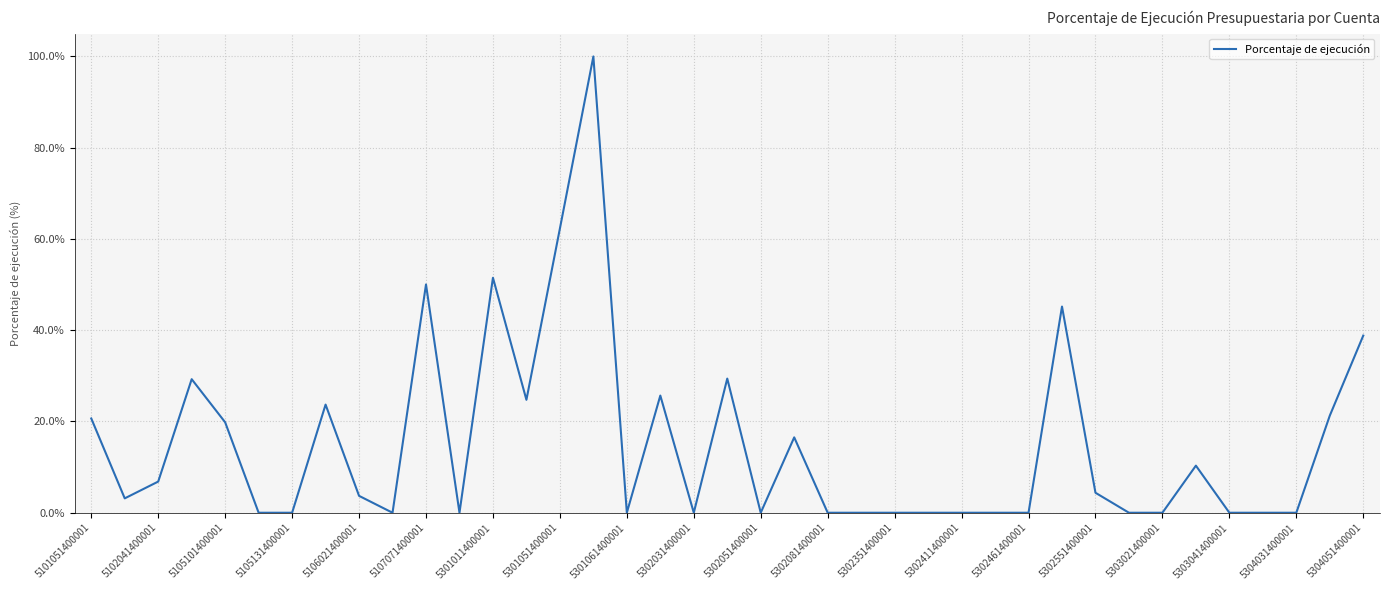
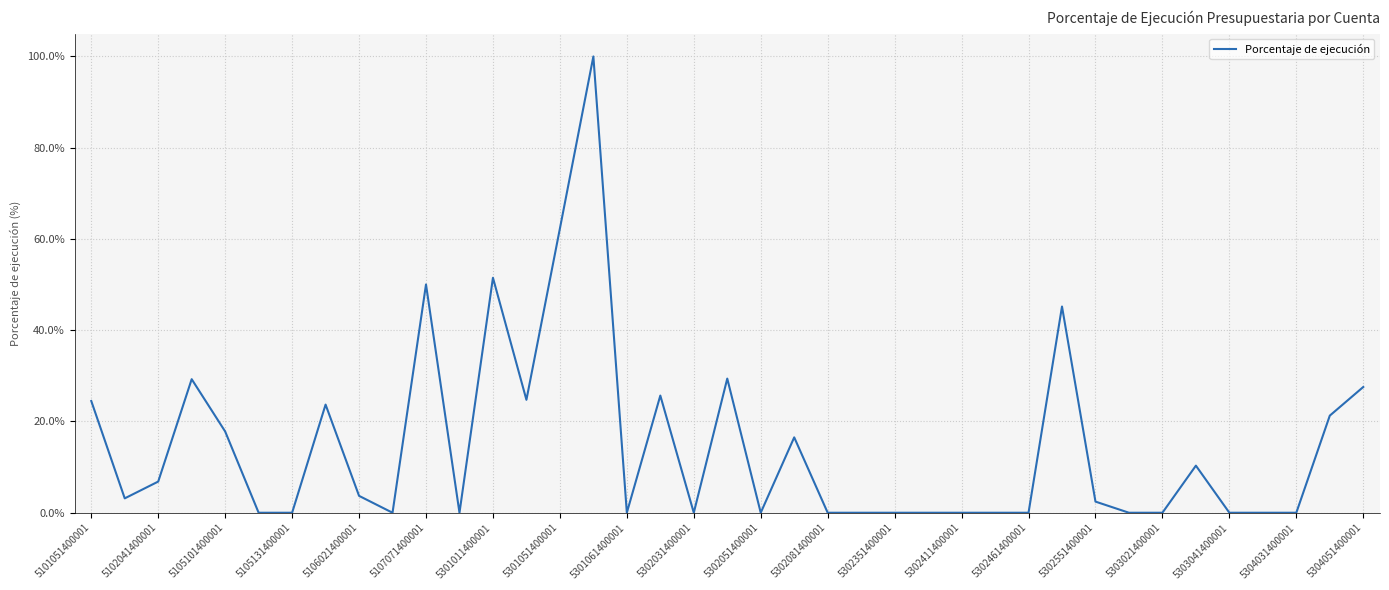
  {
-   "5101051400001": "21%",
+   "5101051400001": "24%",
    "5102041400001": "7%",
-   "5105101400001": "20%",
+   "5105101400001": "18%",
    "5105131400001": "0%",
    "5106021400001": "4%",
    "5107071400001": "50%",
    "5301011400001": "52%",
    "5301051400001": "62%",
    "5301061400001": "0%",
    "5302031400001": "0%",
    "5302051400001": "0%",
    "5302081400001": "0%",
    "5302351400001": "0%",
    "5302411400001": "0%",
    "5302461400001": "0%",
-   "5302551400001": "4%",
+   "5302551400001": "2%",
    "5303021400001": "0%",
    "5303041400001": "0%",
    "5304031400001": "0%",
-   "5304051400001": "39%"
+   "5304051400001": "28%"
  }
